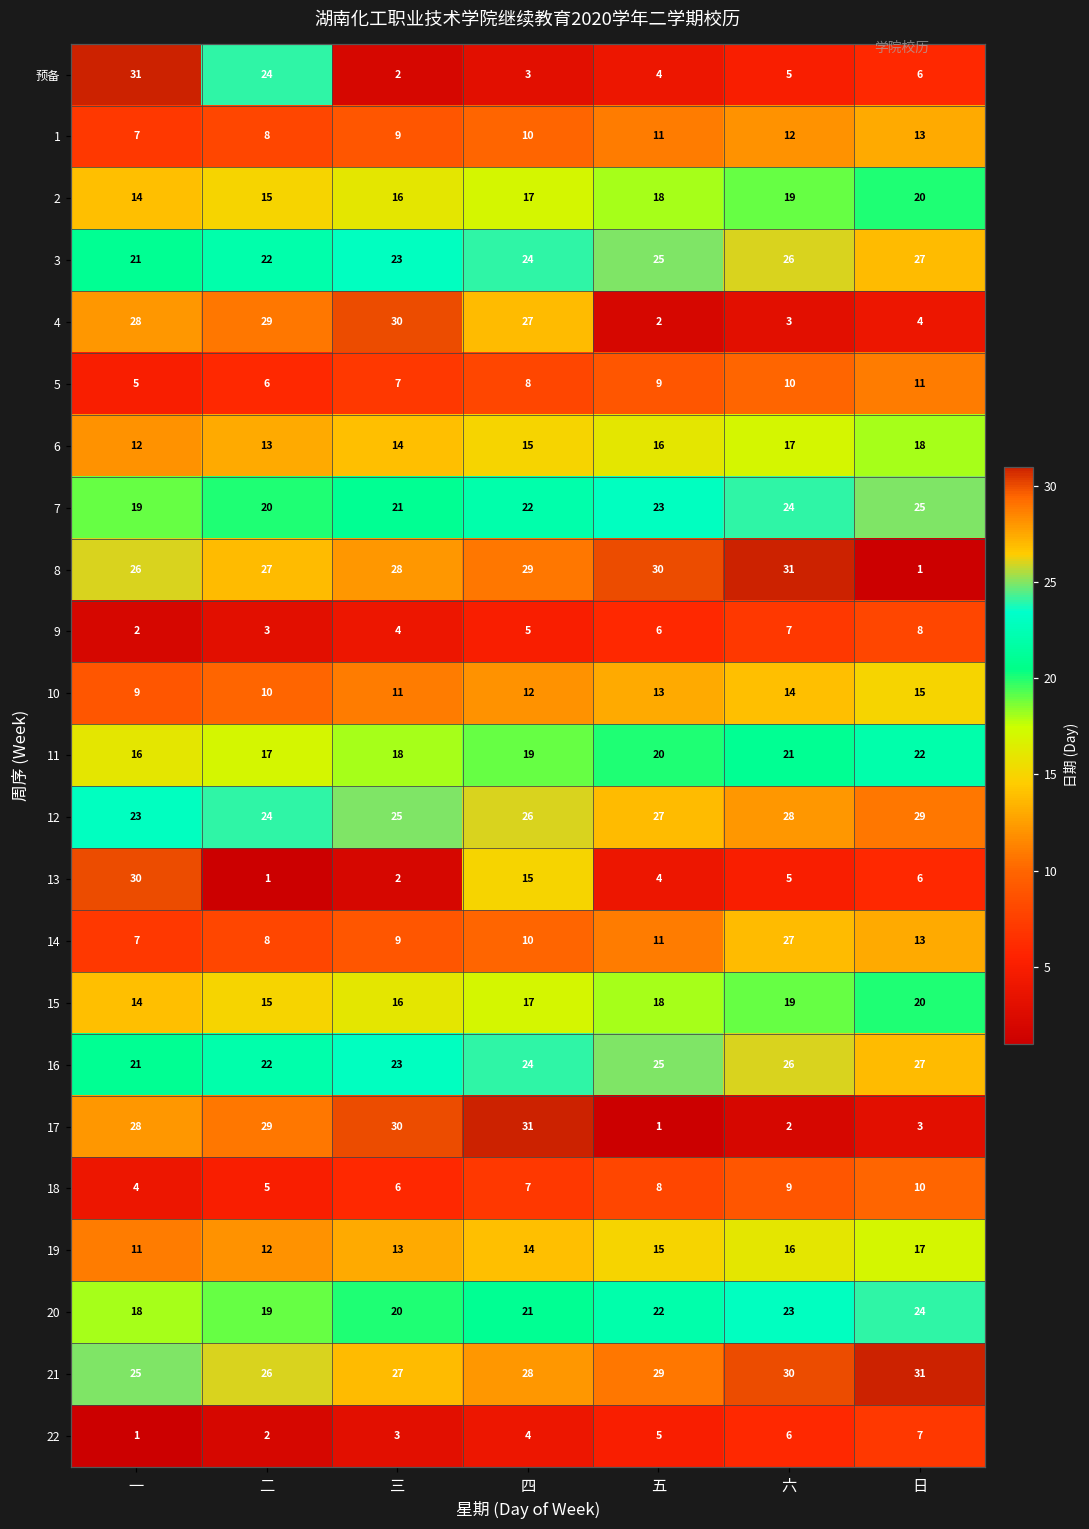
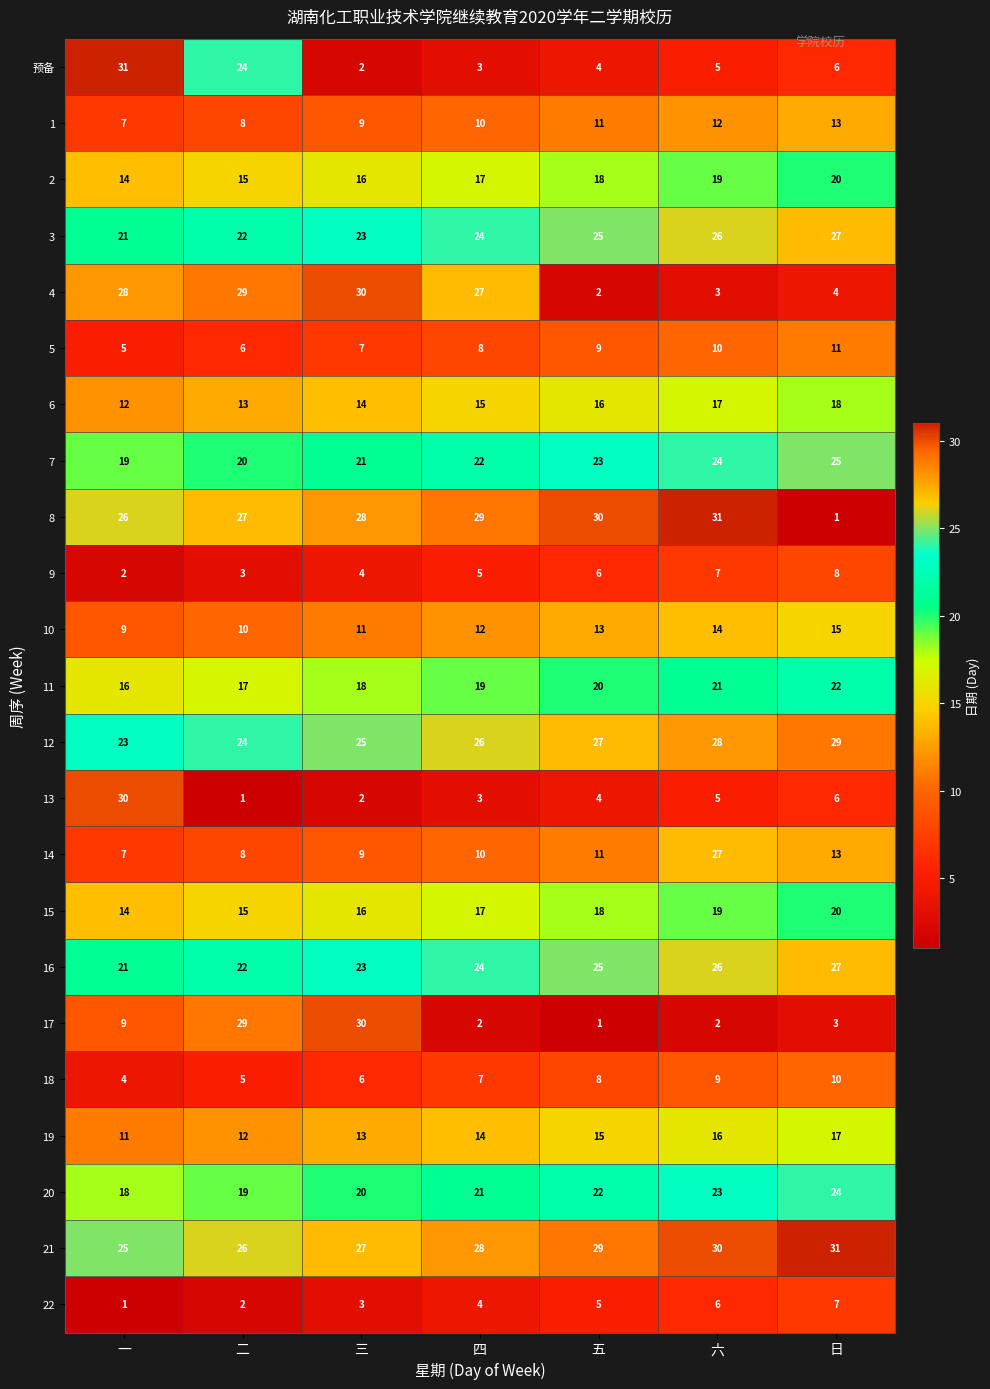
  {
    "预备": {
      "一": 31,
      "二": 24,
      "三": 2,
      "四": 3,
      "五": 4,
      "六": 5,
      "日": 6
    },
    "1": {
      "一": 7,
      "二": 8,
      "三": 9,
      "四": 10,
      "五": 11,
      "六": 12,
      "日": 13
    },
    "2": {
      "一": 14,
      "二": 15,
      "三": 16,
      "四": 17,
      "五": 18,
      "六": 19,
      "日": 20
    },
    "3": {
      "一": 21,
      "二": 22,
      "三": 23,
      "四": 24,
      "五": 25,
      "六": 26,
      "日": 27
    },
    "4": {
      "一": 28,
      "二": 29,
      "三": 30,
      "四": 27,
      "五": 2,
      "六": 3,
      "日": 4
    },
    "5": {
      "一": 5,
      "二": 6,
      "三": 7,
      "四": 8,
      "五": 9,
      "六": 10,
      "日": 11
    },
    "6": {
      "一": 12,
      "二": 13,
      "三": 14,
      "四": 15,
      "五": 16,
      "六": 17,
      "日": 18
    },
    "7": {
      "一": 19,
      "二": 20,
      "三": 21,
      "四": 22,
      "五": 23,
      "六": 24,
      "日": 25
    },
    "8": {
      "一": 26,
      "二": 27,
      "三": 28,
      "四": 29,
      "五": 30,
      "六": 31,
      "日": 1
    },
    "9": {
      "一": 2,
      "二": 3,
      "三": 4,
      "四": 5,
      "五": 6,
      "六": 7,
      "日": 8
    },
    "10": {
      "一": 9,
      "二": 10,
      "三": 11,
      "四": 12,
      "五": 13,
      "六": 14,
      "日": 15
    },
    "11": {
      "一": 16,
      "二": 17,
      "三": 18,
      "四": 19,
      "五": 20,
      "六": 21,
      "日": 22
    },
    "12": {
      "一": 23,
      "二": 24,
      "三": 25,
      "四": 26,
      "五": 27,
      "六": 28,
      "日": 29
    },
    "13": {
      "一": 30,
      "二": 1,
      "三": 2,
-     "四": 15,
+     "四": 3,
      "五": 4,
      "六": 5,
      "日": 6
    },
    "14": {
      "一": 7,
      "二": 8,
      "三": 9,
      "四": 10,
      "五": 11,
      "六": 27,
      "日": 13
    },
    "15": {
      "一": 14,
      "二": 15,
      "三": 16,
      "四": 17,
      "五": 18,
      "六": 19,
      "日": 20
    },
    "16": {
      "一": 21,
      "二": 22,
      "三": 23,
      "四": 24,
      "五": 25,
      "六": 26,
      "日": 27
    },
    "17": {
-     "一": 28,
+     "一": 9,
      "二": 29,
      "三": 30,
-     "四": 31,
+     "四": 2,
      "五": 1,
      "六": 2,
      "日": 3
    },
    "18": {
      "一": 4,
      "二": 5,
      "三": 6,
      "四": 7,
      "五": 8,
      "六": 9,
      "日": 10
    },
    "19": {
      "一": 11,
      "二": 12,
      "三": 13,
      "四": 14,
      "五": 15,
      "六": 16,
      "日": 17
    },
    "20": {
      "一": 18,
      "二": 19,
      "三": 20,
      "四": 21,
      "五": 22,
      "六": 23,
      "日": 24
    },
    "21": {
      "一": 25,
      "二": 26,
      "三": 27,
      "四": 28,
      "五": 29,
      "六": 30,
      "日": 31
    },
    "22": {
      "一": 1,
      "二": 2,
      "三": 3,
      "四": 4,
      "五": 5,
      "六": 6,
      "日": 7
    }
  }
